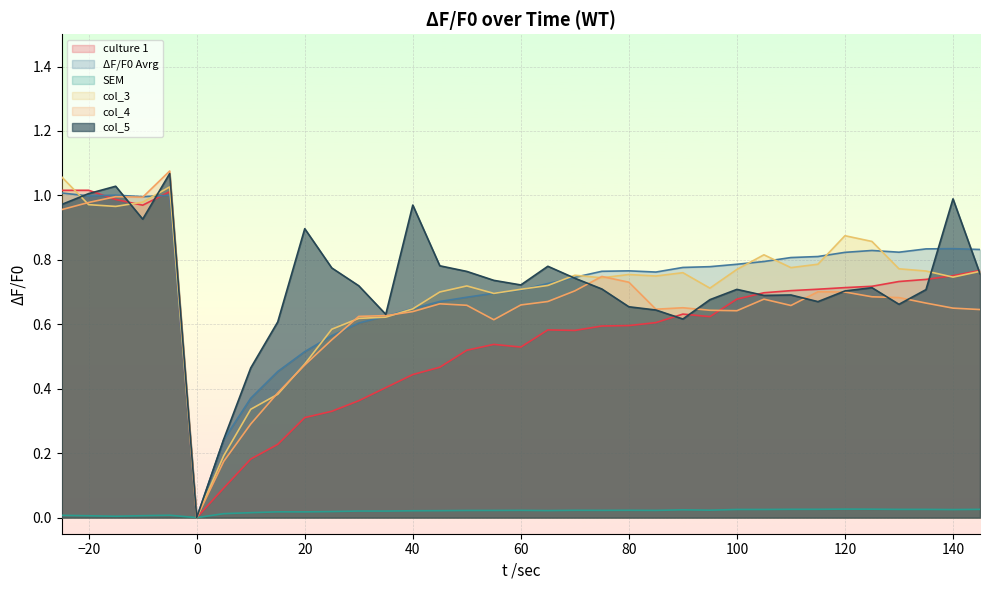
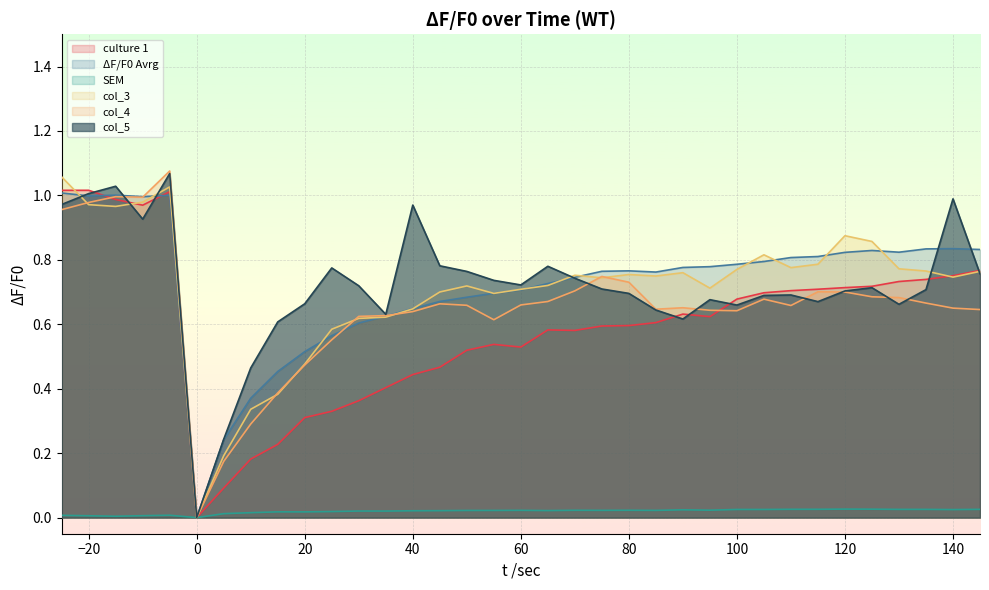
  {
    "col_5": {
-     "20": 0.90,
+     "20": 0.66,
      "40": 0.97,
      "60": 0.72,
-     "80": 0.65,
-     "100": 0.71,
+     "80": 0.70,
+     "100": 0.66,
      "140": 0.99
    }
  }
